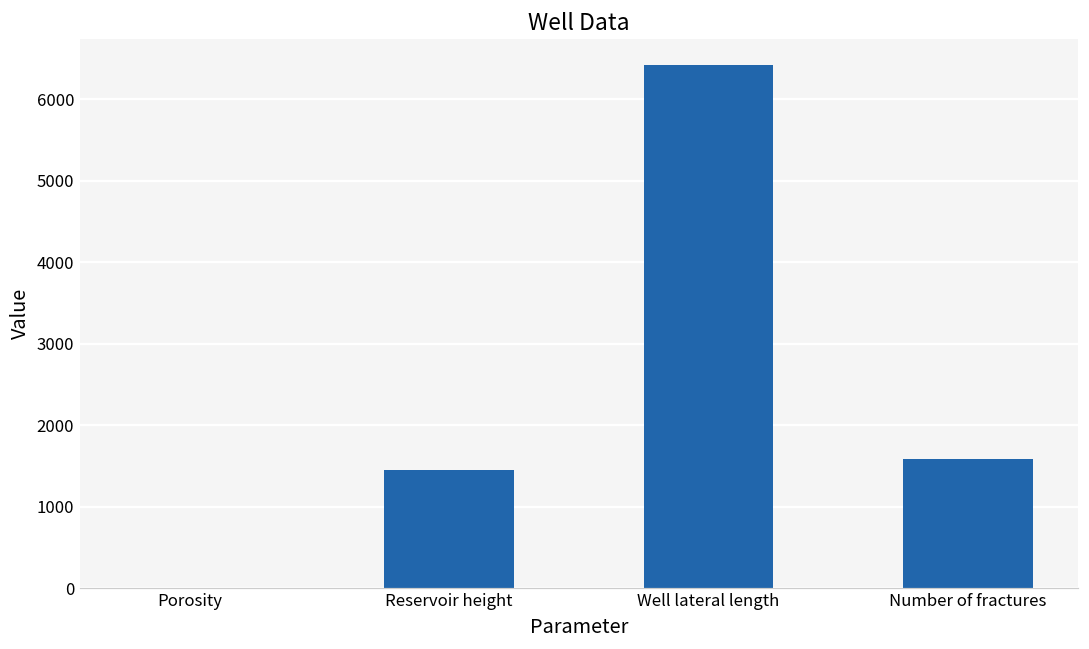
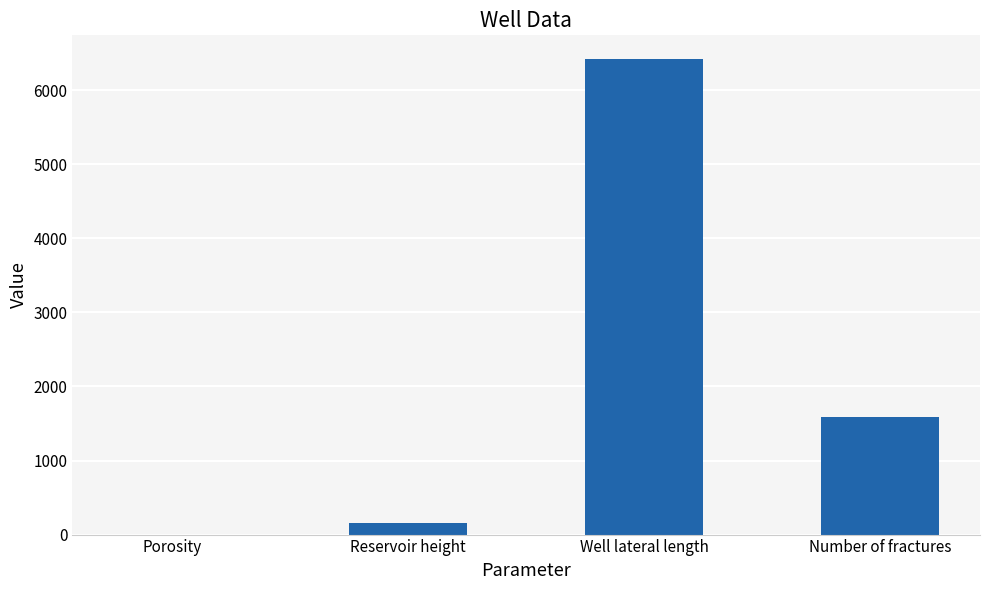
  {
-   "Reservoir height": 1400,
+   "Reservoir height": 200,
    "Well lateral length": 6400,
    "Number of fractures": 1600
  }
